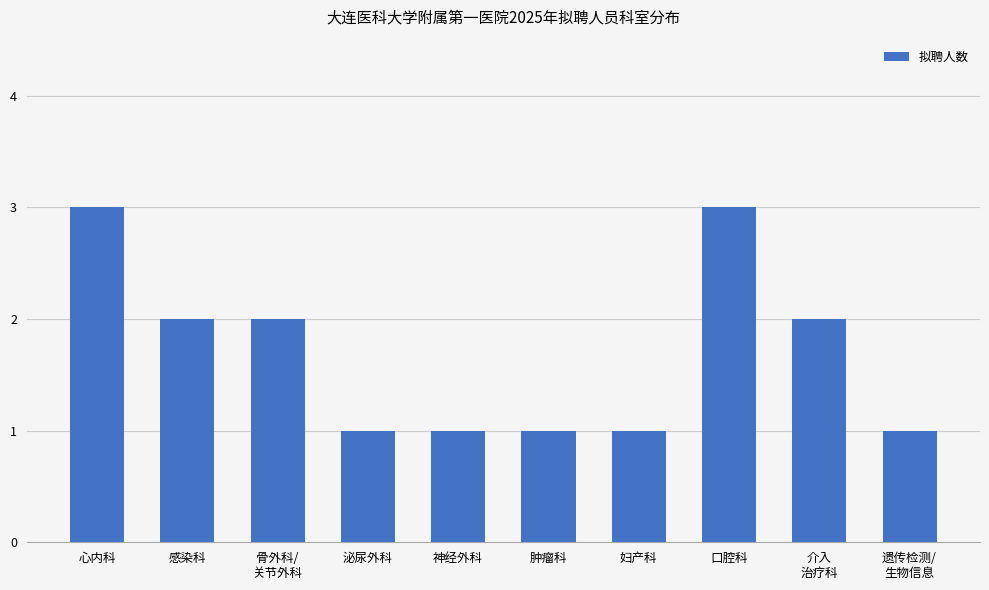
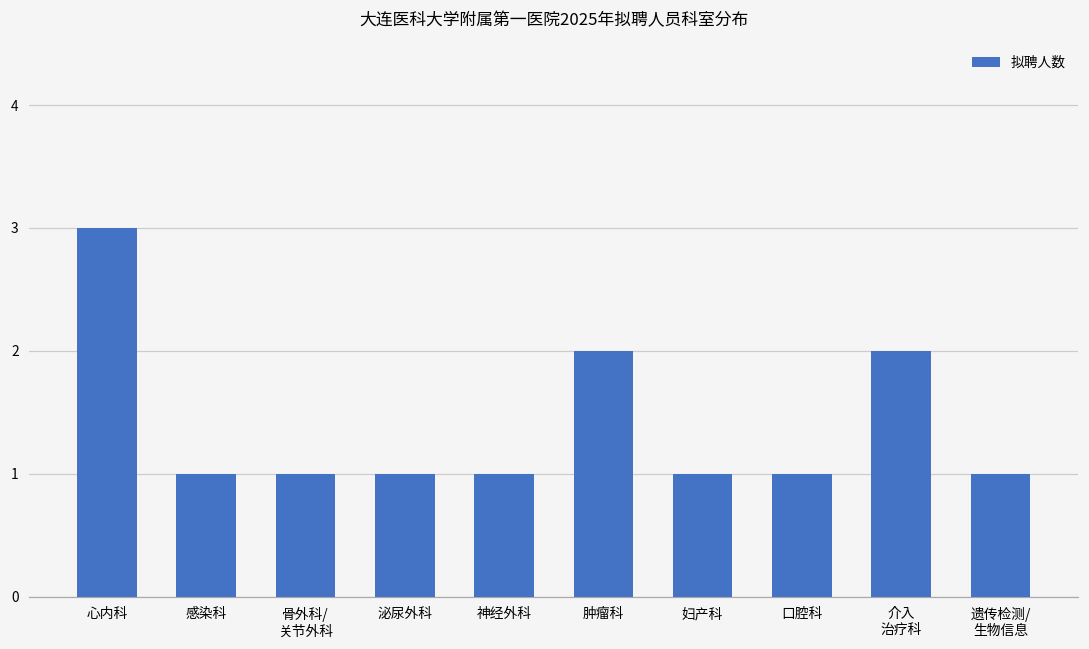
  {
    "心内科": 3,
-   "感染科": 2,
-   "骨外科/ 关节外科": 2,
+   "感染科": 1,
+   "骨外科/ 关节外科": 1,
    "泌尿外科": 1,
    "神经外科": 1,
-   "肿瘤科": 1,
+   "肿瘤科": 2,
    "妇产科": 1,
-   "口腔科": 3,
+   "口腔科": 1,
    "介入 治疗科": 2,
    "遗传检测/ 生物信息": 1
  }
